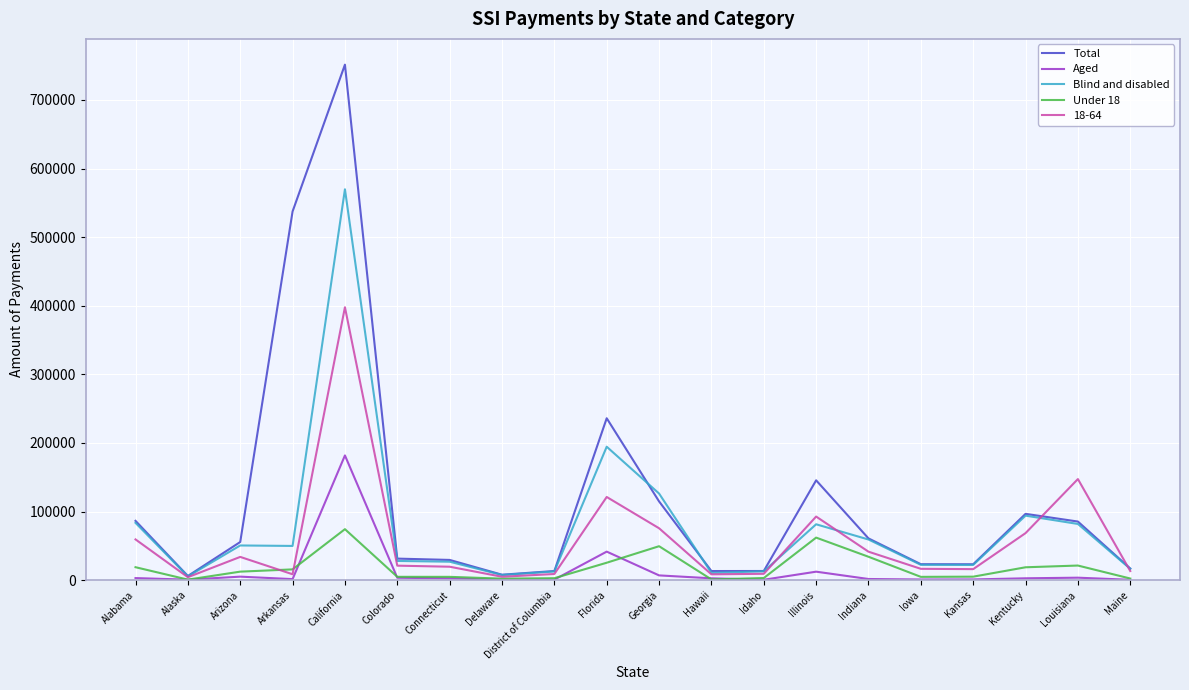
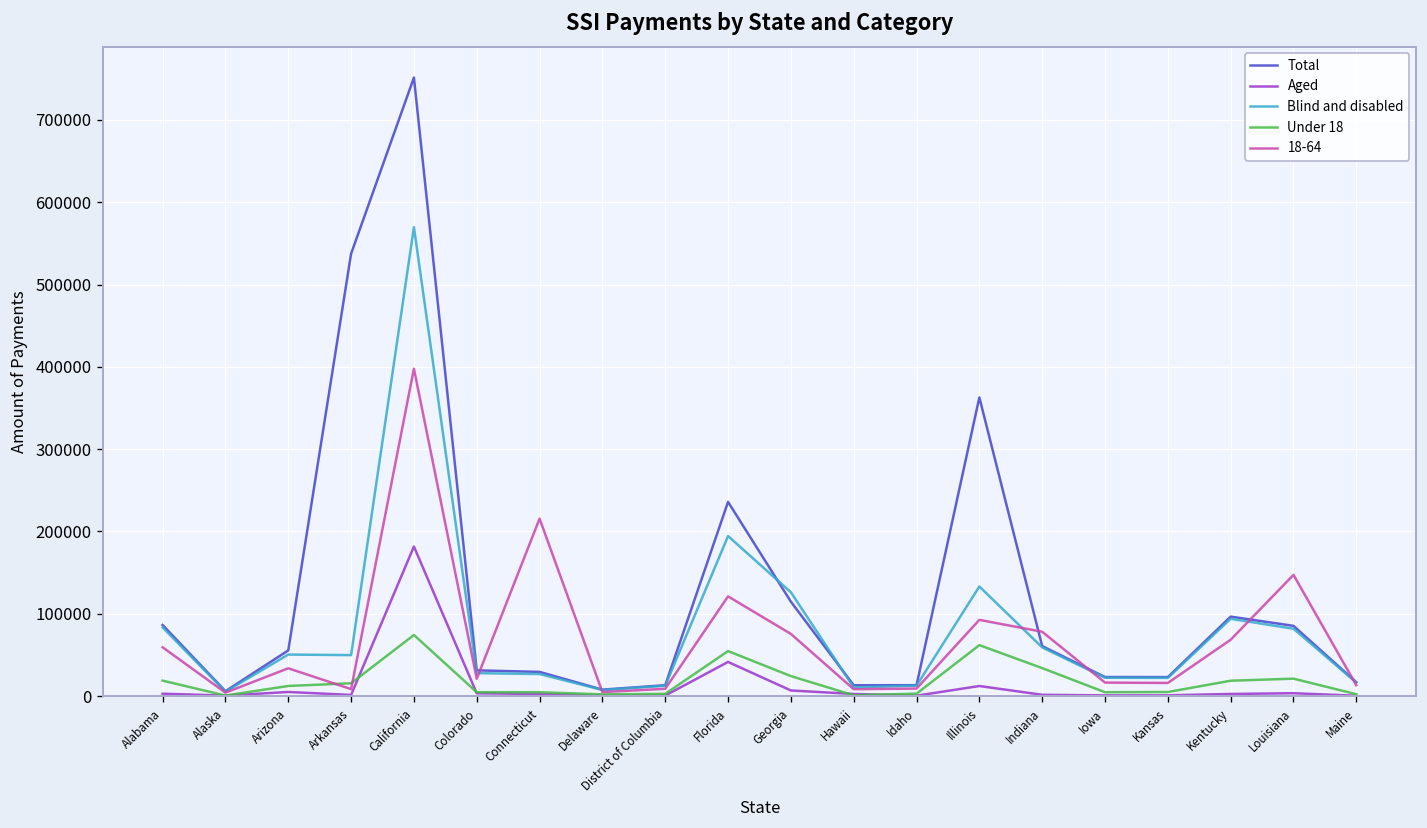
  {
    "Total": {
      "Arizona": 60000,
      "Arkansas": 540000,
      "California": 750000,
      "Florida": 240000,
      "Georgia": 110000,
-     "Illinois": 150000
+     "Illinois": 360000
    },
    "Aged": {
      "Alabama": 0,
      "Arizona": 10000,
      "Arkansas": 0,
      "California": 180000,
      "Florida": 40000,
      "Georgia": 10000,
      "Illinois": 10000,
      "Indiana": 0,
      "Iowa": 0,
      "Kansas": 0,
      "Kentucky": 0,
      "Louisiana": 0
    },
    "Blind and disabled": {
      "Arizona": 50000,
      "Arkansas": 50000,
      "California": 570000,
      "Florida": 190000,
      "Georgia": 130000,
-     "Illinois": 80000
+     "Illinois": 130000
    },
    "Under 18": {
      "Alabama": 20000,
      "Arizona": 10000,
      "Arkansas": 20000,
      "California": 70000,
-     "Florida": 30000,
-     "Georgia": 50000,
+     "Florida": 50000,
+     "Georgia": 20000,
      "Illinois": 60000,
      "Indiana": 30000,
      "Iowa": 0,
      "Kansas": 10000,
      "Kentucky": 20000,
      "Louisiana": 20000
    },
    "18-64": {
      "Alabama": 60000,
      "Arizona": 30000,
      "Arkansas": 10000,
      "California": 400000,
      "Colorado": 20000,
-     "Connecticut": 20000,
+     "Connecticut": 220000,
      "Florida": 120000,
      "Georgia": 80000,
      "Illinois": 90000,
-     "Indiana": 40000,
+     "Indiana": 80000,
      "Iowa": 20000,
      "Kansas": 20000,
      "Kentucky": 70000,
      "Louisiana": 150000
    }
  }
